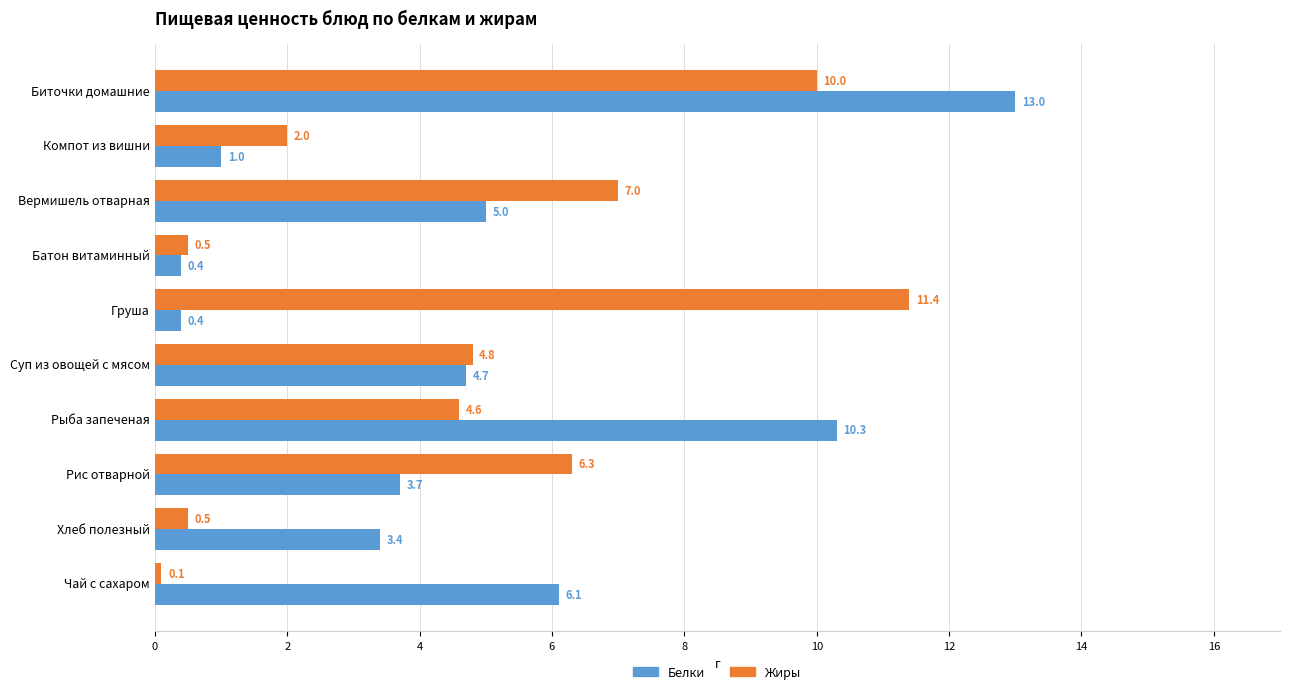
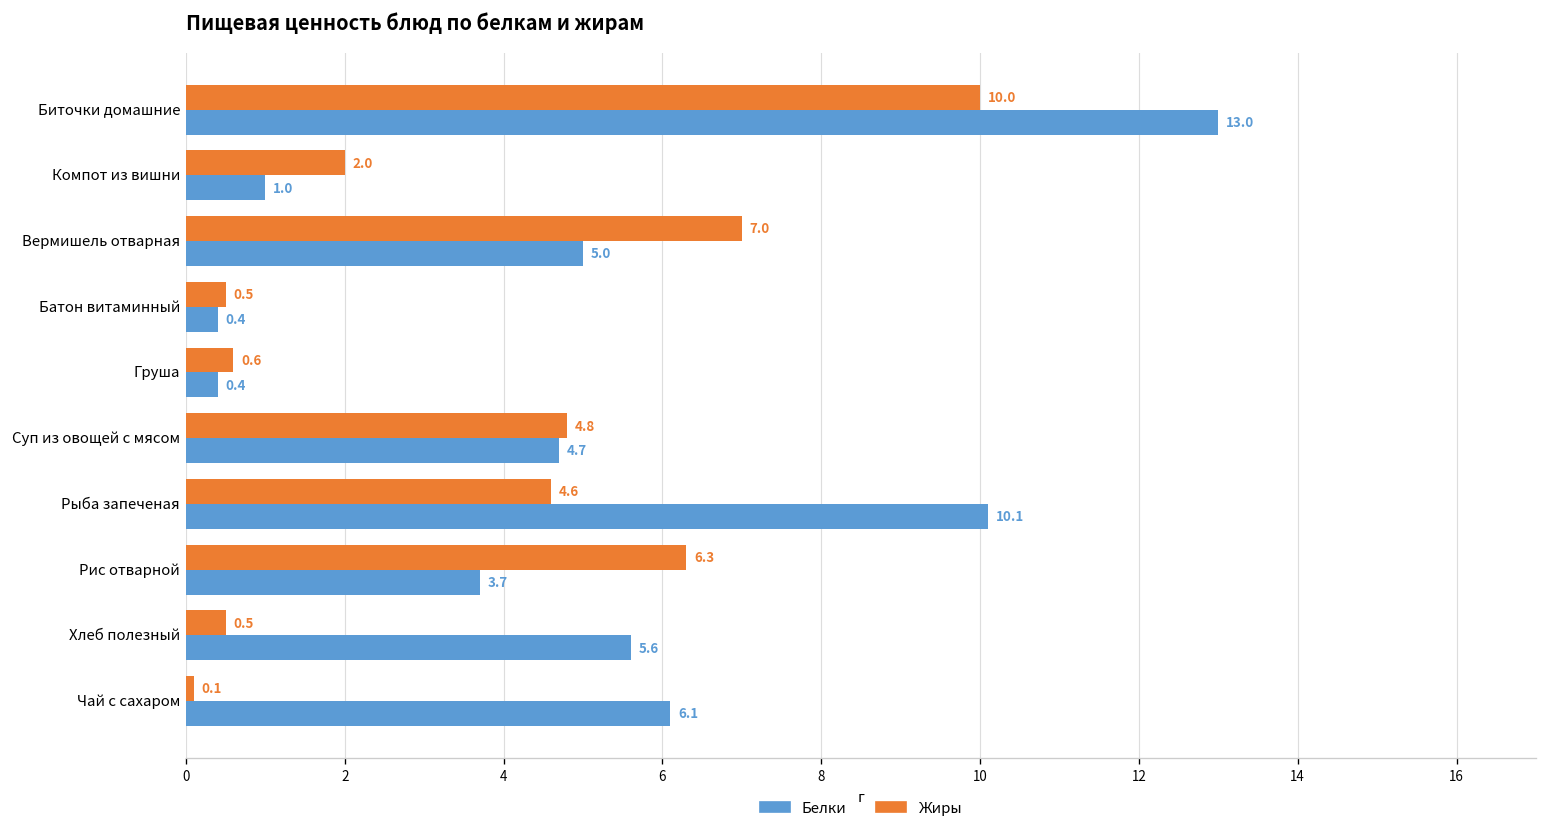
  {
    "Белки": {
      "Биточки домашние": 13.0,
      "Компот из вишни": 1.0,
      "Вермишель отварная": 5.0,
      "Батон витаминный": 0.4,
      "Груша": 0.4,
      "Суп из овощей с мясом": 4.7,
-     "Рыба запеченая": 10.3,
+     "Рыба запеченая": 10.1,
      "Рис отварной": 3.7,
-     "Хлеб полезный": 3.4,
+     "Хлеб полезный": 5.6,
      "Чай с сахаром": 6.1
    },
    "Жиры": {
      "Биточки домашние": 10.0,
      "Компот из вишни": 2.0,
      "Вермишель отварная": 7.0,
      "Батон витаминный": 0.5,
-     "Груша": 11.4,
+     "Груша": 0.6,
      "Суп из овощей с мясом": 4.8,
      "Рыба запеченая": 4.6,
      "Рис отварной": 6.3,
      "Хлеб полезный": 0.5,
      "Чай с сахаром": 0.1
    }
  }
